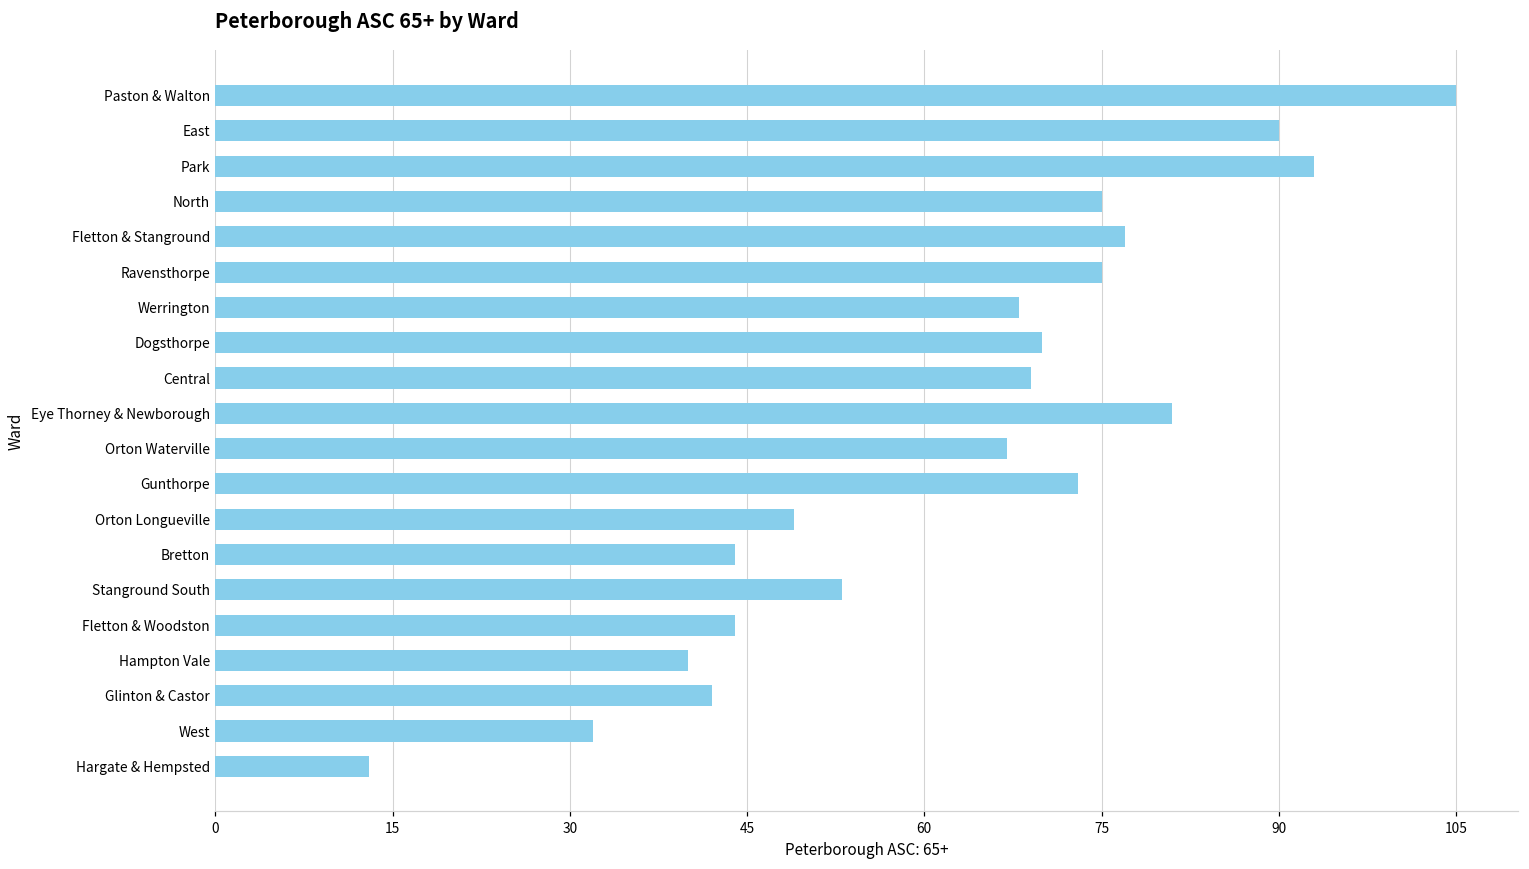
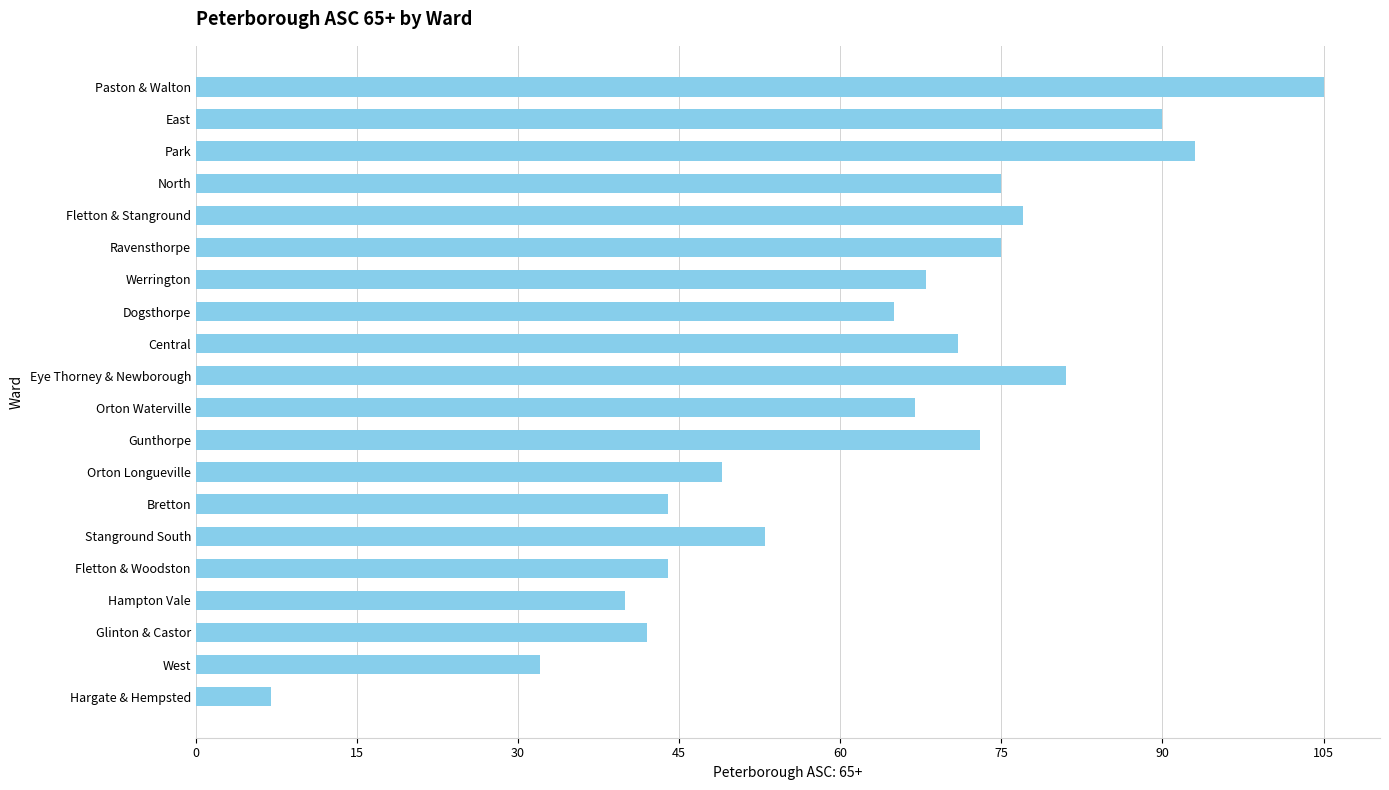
  {
    "Paston & Walton": 105,
    "East": 90,
    "Park": 93,
    "North": 75,
    "Fletton & Stanground": 77,
    "Ravensthorpe": 75,
    "Werrington": 68,
-   "Dogsthorpe": 70,
-   "Central": 69,
+   "Dogsthorpe": 65,
+   "Central": 71,
    "Eye Thorney & Newborough": 81,
    "Orton Waterville": 67,
    "Gunthorpe": 73,
    "Orton Longueville": 49,
    "Bretton": 44,
    "Stanground South": 53,
    "Fletton & Woodston": 44,
    "Hampton Vale": 40,
    "Glinton & Castor": 42,
    "West": 32,
-   "Hargate & Hempsted": 13
+   "Hargate & Hempsted": 7
  }
